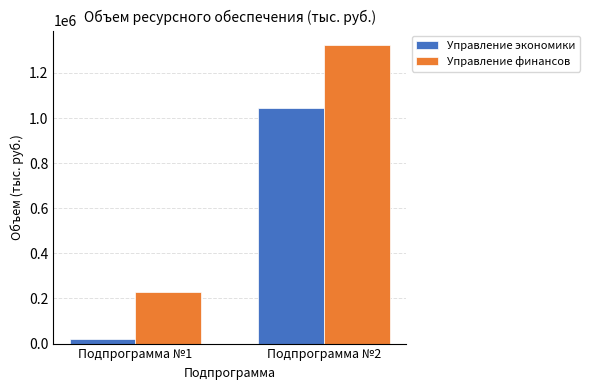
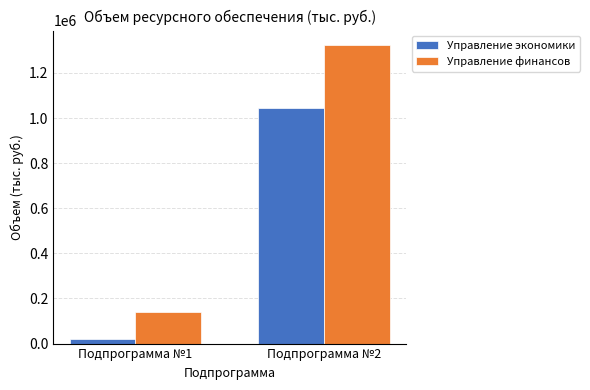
  {
    "Управление экономики": {
      "Подпрограмма №1": 20000,
      "Подпрограмма №2": 1050000
    },
    "Управление финансов": {
-     "Подпрограмма №1": 230000,
+     "Подпрограмма №1": 140000,
      "Подпрограмма №2": 1320000
    }
  }
